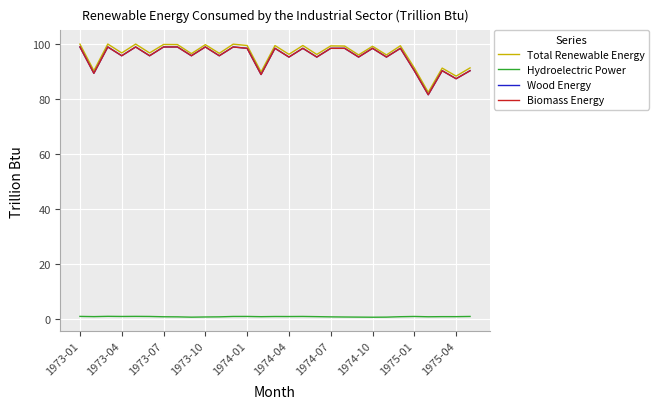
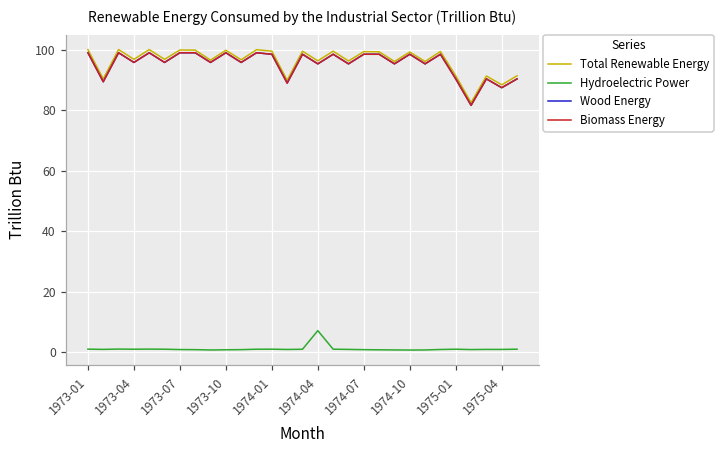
  {
    "Total Renewable Energy": {
      "1973-01": 100,
      "1973-04": 97,
      "1974-01": 99,
      "1974-04": 96,
      "1975-01": 91,
      "1975-04": 88
    },
    "Hydroelectric Power": {
      "1973-01": 1,
      "1973-04": 1,
      "1973-07": 1,
      "1973-10": 1,
      "1974-01": 1,
-     "1974-04": 1,
+     "1974-04": 7,
      "1974-07": 1,
      "1974-10": 1,
      "1975-01": 1,
      "1975-04": 1
    },
    "Biomass Energy": {
      "1973-01": 99,
      "1973-04": 96,
      "1974-01": 98,
      "1974-04": 95,
      "1975-01": 90,
      "1975-04": 87
    }
  }
